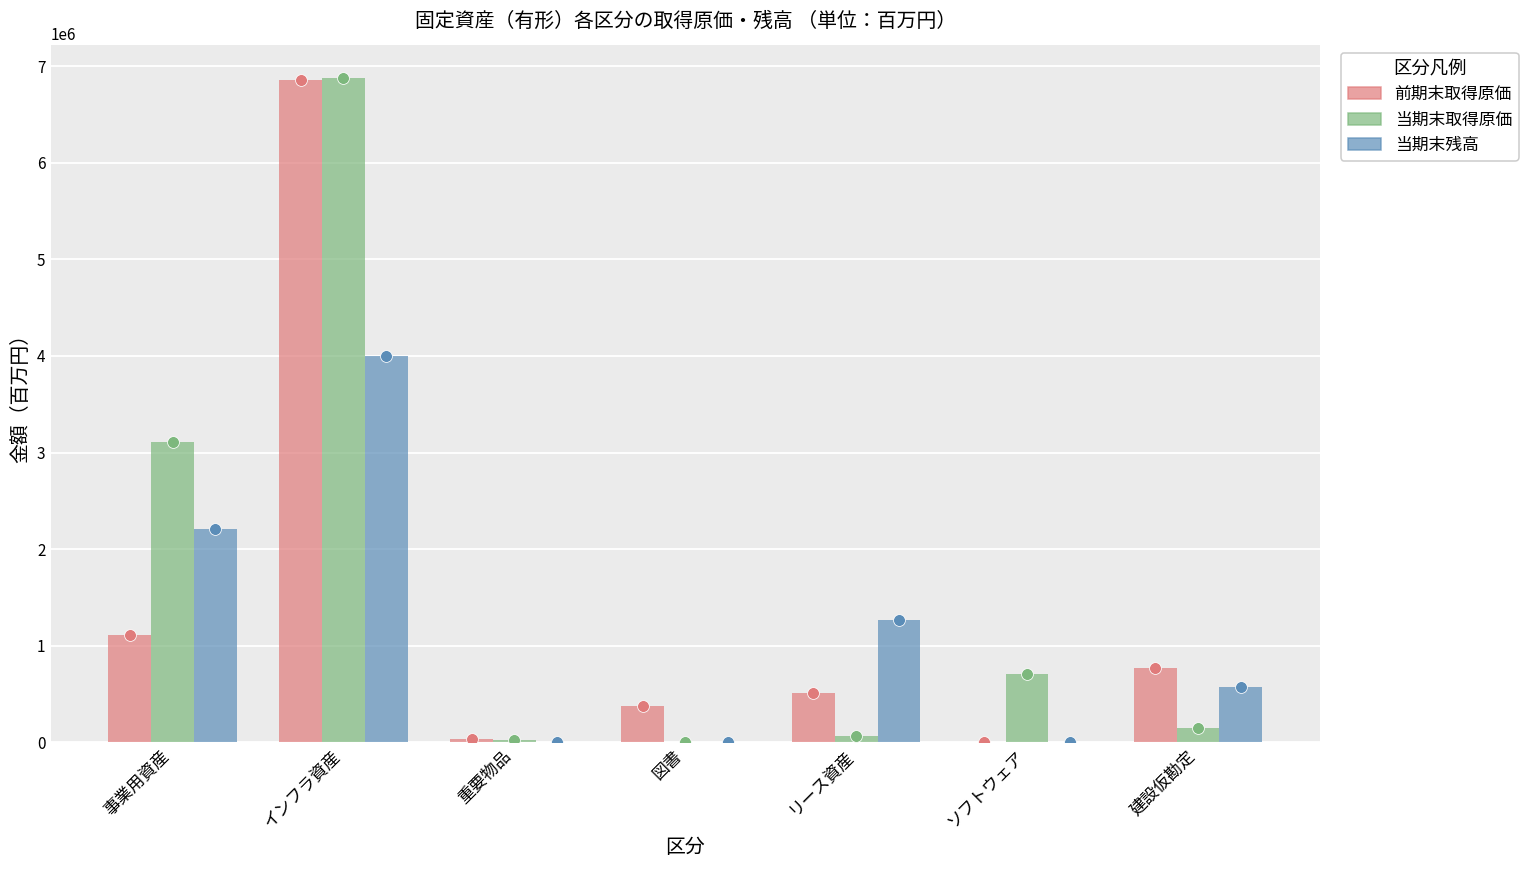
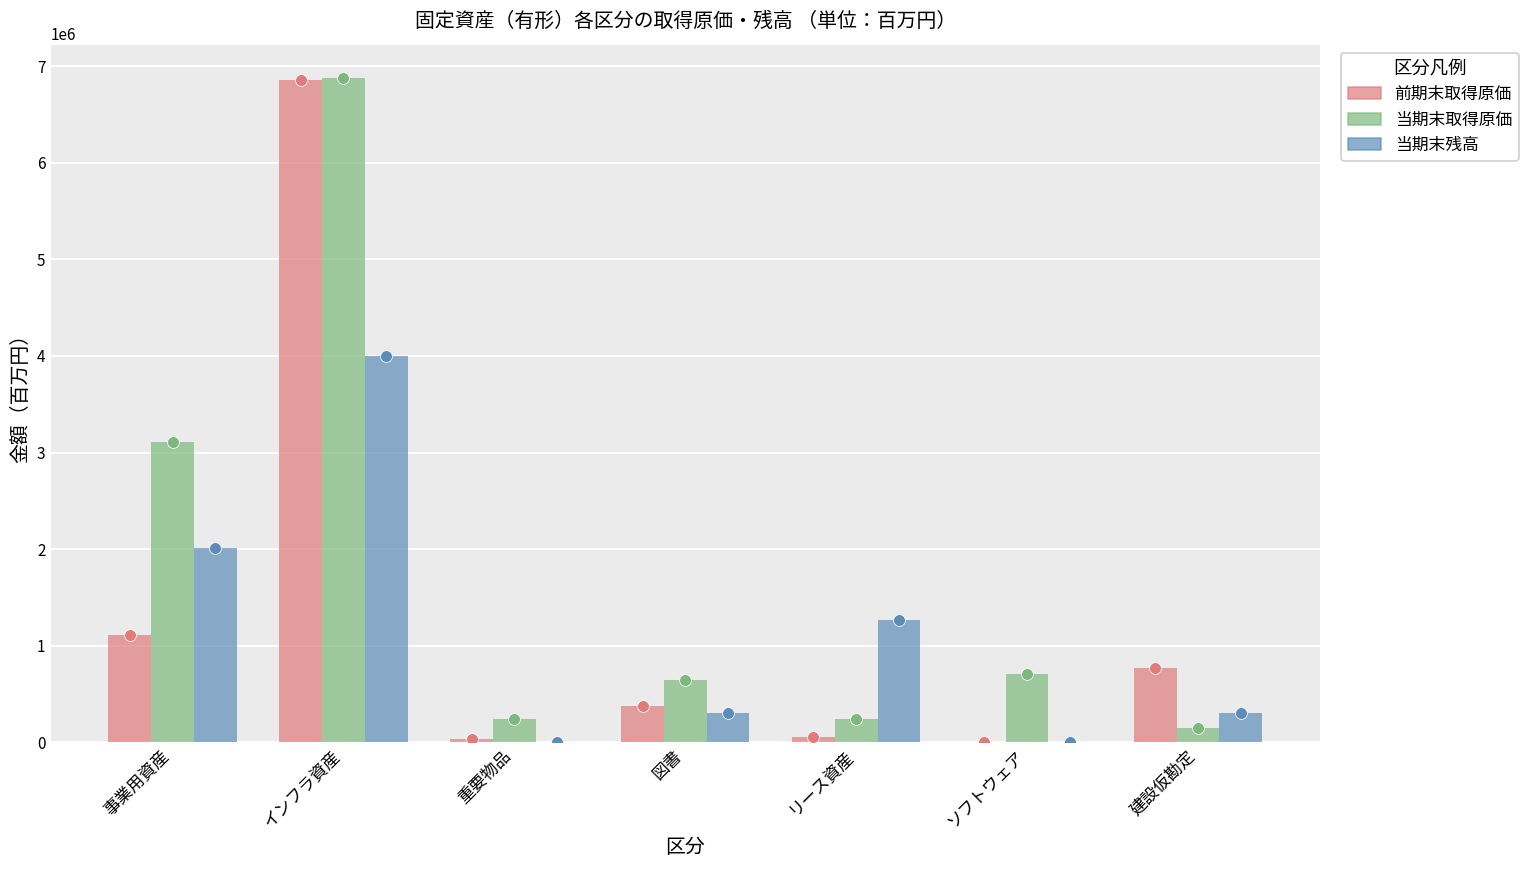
  {
    "前期末取得原価": {
      "事業用資産": 1100000,
      "インフラ資産": 6900000,
      "重要物品": 0,
      "図書": 400000,
-     "リース資産": 500000,
+     "リース資産": 100000,
      "建設仮勘定": 800000
    },
    "当期末取得原価": {
      "事業用資産": 3100000,
      "インフラ資産": 6900000,
-     "重要物品": 0,
-     "図書": 0,
-     "リース資産": 100000,
+     "重要物品": 200000,
+     "図書": 600000,
+     "リース資産": 200000,
      "ソフトウェア": 700000,
      "建設仮勘定": 100000
    },
    "当期末残高": {
-     "事業用資産": 2200000,
+     "事業用資産": 2000000,
      "インフラ資産": 4000000,
-     "図書": 0,
+     "図書": 300000,
      "リース資産": 1300000,
-     "建設仮勘定": 600000
+     "建設仮勘定": 300000
    }
  }
